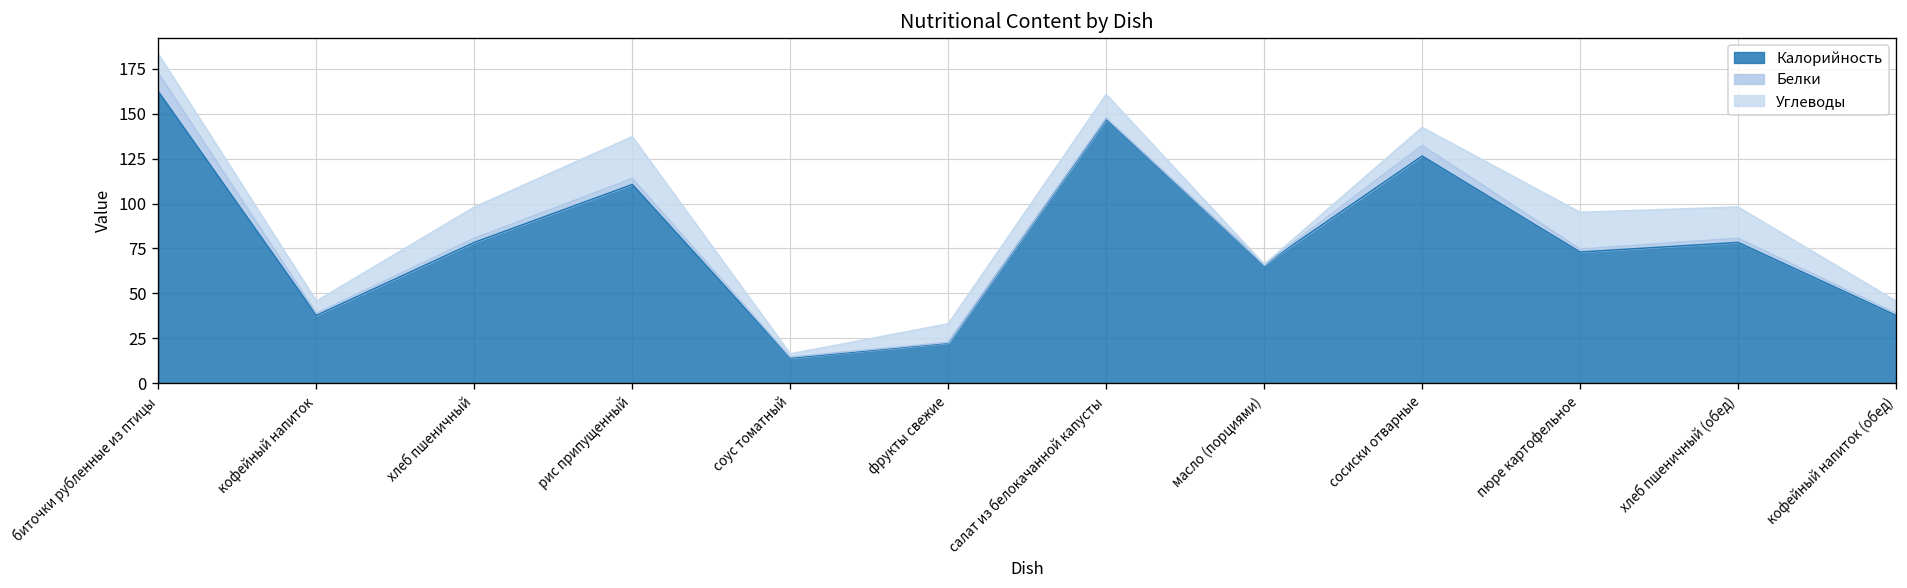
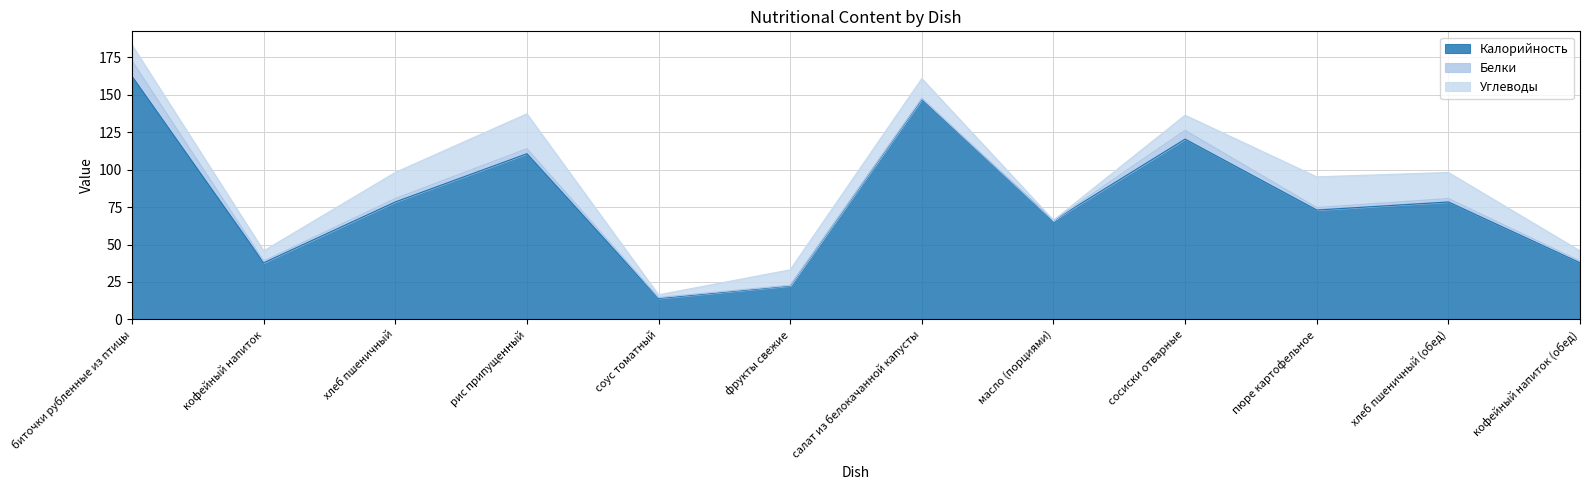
  {
    "Калорийность": {
      "биточки рубленные из птицы": 162,
      "хлеб пшеничный": 78,
      "рис припущенный": 111,
-     "сосиски отварные": 126,
+     "сосиски отварные": 120,
      "хлеб пшеничный (обед)": 78
    }
  }
